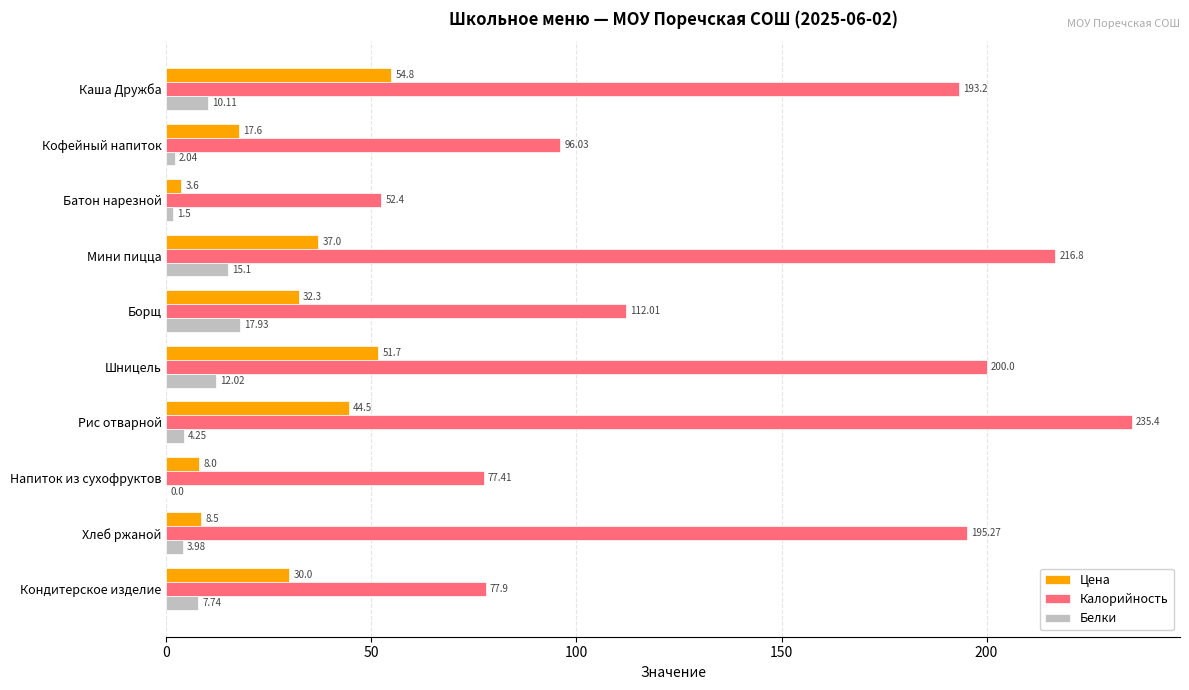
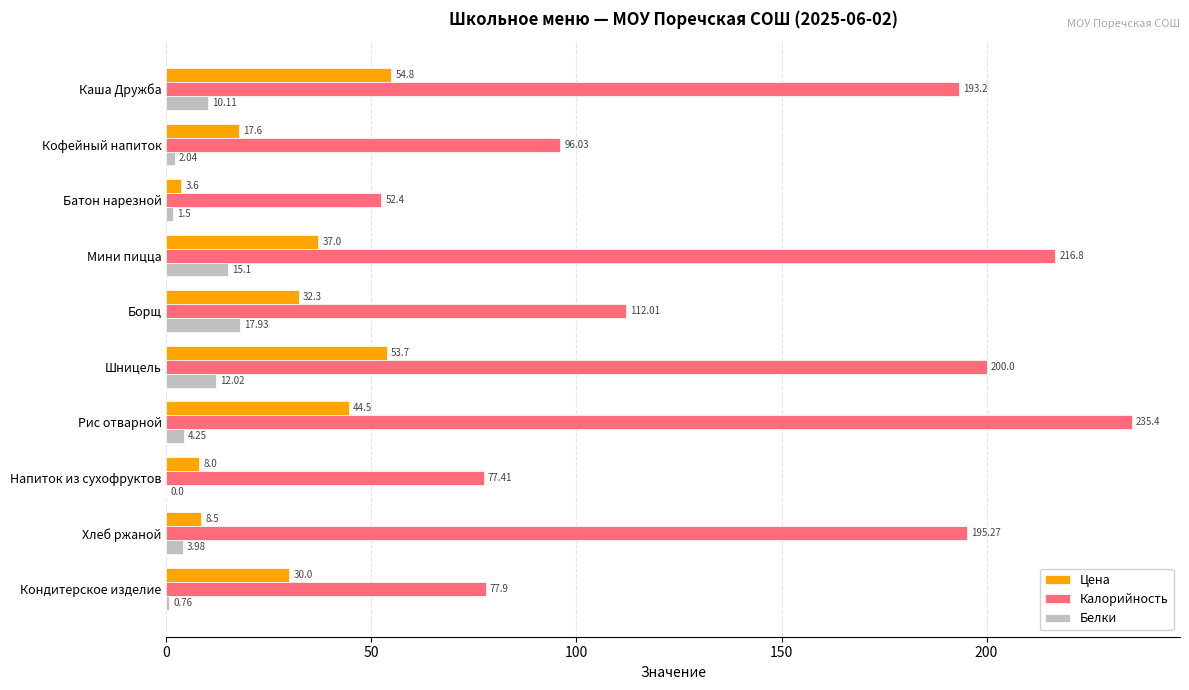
  {
    "Цена": {
      "Каша Дружба": 54.8,
      "Кофейный напиток": 17.6,
      "Батон нарезной": 3.6,
      "Мини пицца": 37.0,
      "Борщ": 32.3,
-     "Шницель": 51.7,
+     "Шницель": 53.7,
      "Рис отварной": 44.5,
      "Напиток из сухофруктов": 8.0,
      "Хлеб ржаной": 8.5,
      "Кондитерское изделие": 30.0
    },
    "Калорийность": {
      "Каша Дружба": 193.2,
      "Кофейный напиток": 96.03,
      "Батон нарезной": 52.4,
      "Мини пицца": 216.8,
      "Борщ": 112.01,
      "Шницель": 200.0,
      "Рис отварной": 235.4,
      "Напиток из сухофруктов": 77.41,
      "Хлеб ржаной": 195.27,
      "Кондитерское изделие": 77.9
    },
    "Белки": {
      "Каша Дружба": 10.11,
      "Кофейный напиток": 2.04,
      "Батон нарезной": 1.5,
      "Мини пицца": 15.1,
      "Борщ": 17.93,
      "Шницель": 12.02,
      "Рис отварной": 4.25,
      "Напиток из сухофруктов": 0.0,
      "Хлеб ржаной": 3.98,
-     "Кондитерское изделие": 7.74
+     "Кондитерское изделие": 0.76
    }
  }
